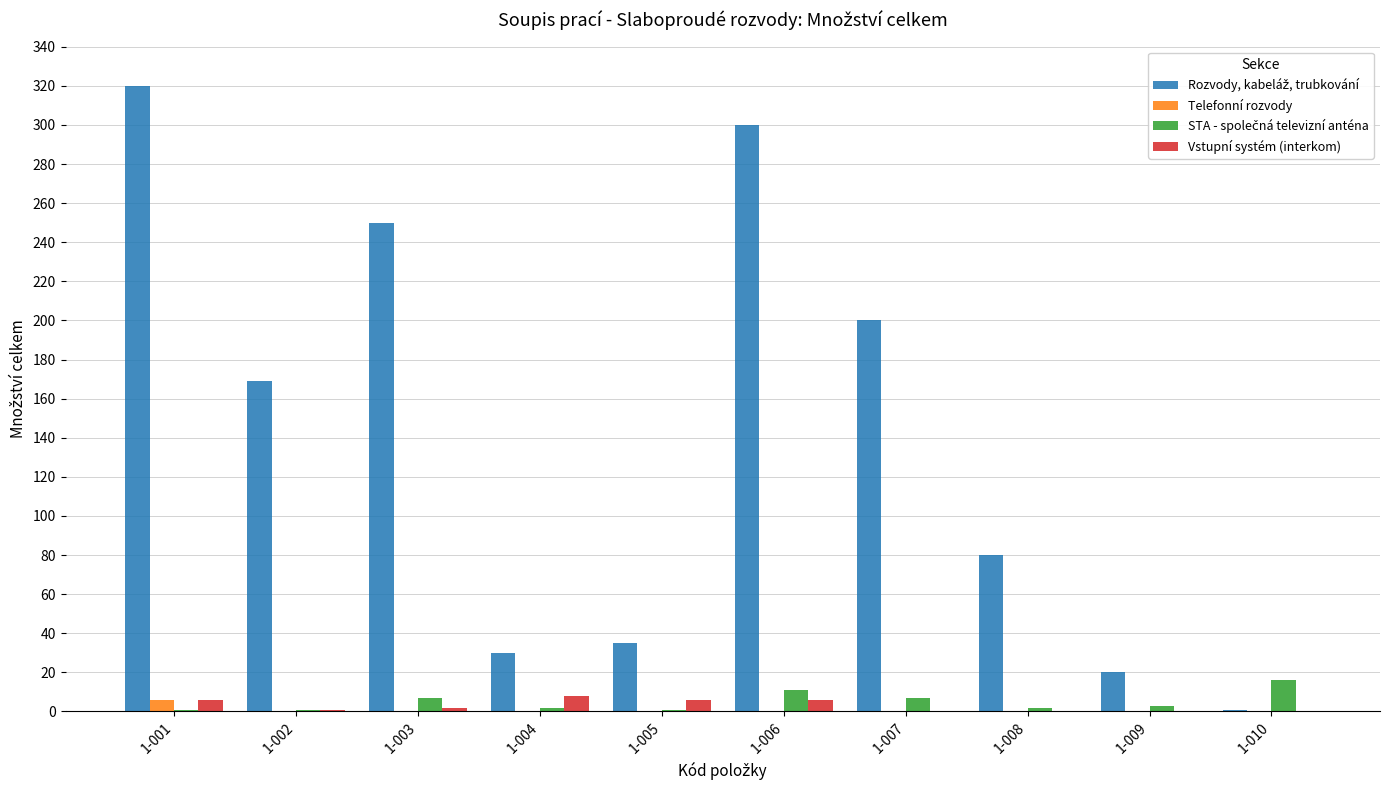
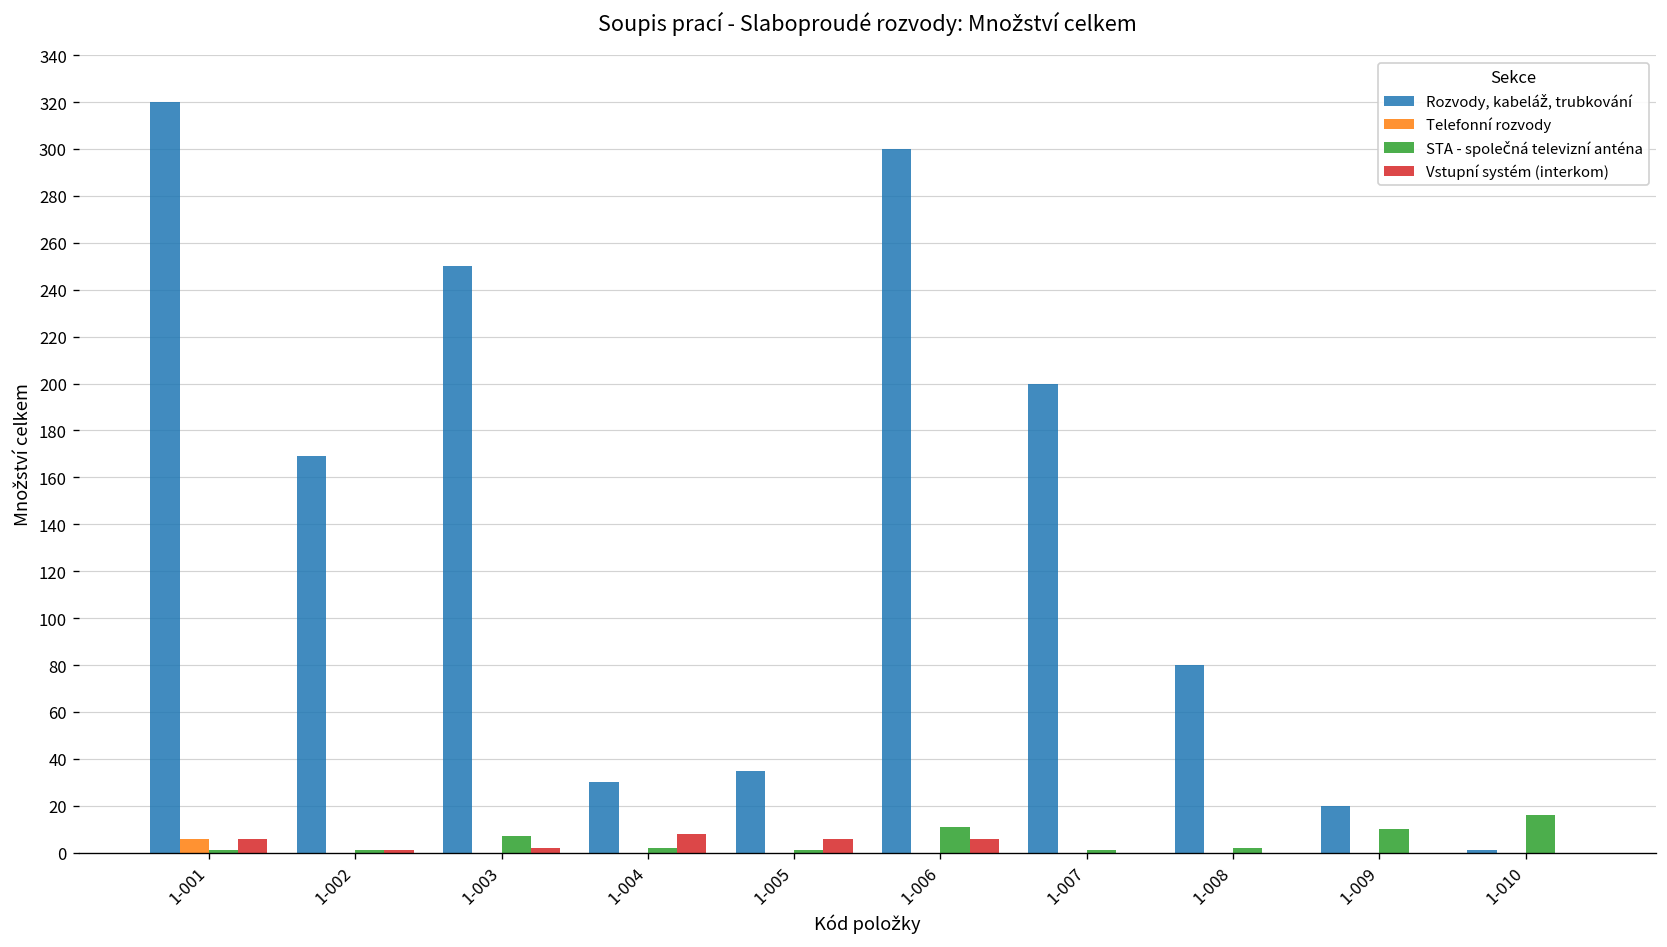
  {
    "Rozvody, kabeláž, trubkování": {
      "1-001": 320,
      "1-002": 169,
      "1-003": 250,
      "1-004": 30,
      "1-005": 35,
      "1-006": 300,
      "1-007": 200,
      "1-008": 80,
      "1-009": 20
    },
    "Telefonní rozvody": {
      "1-001": 6,
      "1-002": 0,
      "1-003": 0,
      "1-004": 0,
      "1-005": 0,
      "1-006": 0,
      "1-007": 0,
      "1-008": 0,
      "1-009": 0,
      "1-010": 0
    },
    "STA - společná televizní anténa": {
      "1-003": 7,
      "1-004": 2,
      "1-006": 11,
-     "1-007": 7,
+     "1-007": 1,
      "1-008": 2,
-     "1-009": 3,
+     "1-009": 10,
      "1-010": 16
    },
    "Vstupní systém (interkom)": {
      "1-001": 6,
      "1-003": 2,
      "1-004": 8,
      "1-005": 6,
      "1-006": 6,
      "1-007": 0,
      "1-008": 0,
      "1-009": 0,
      "1-010": 0
    }
  }
